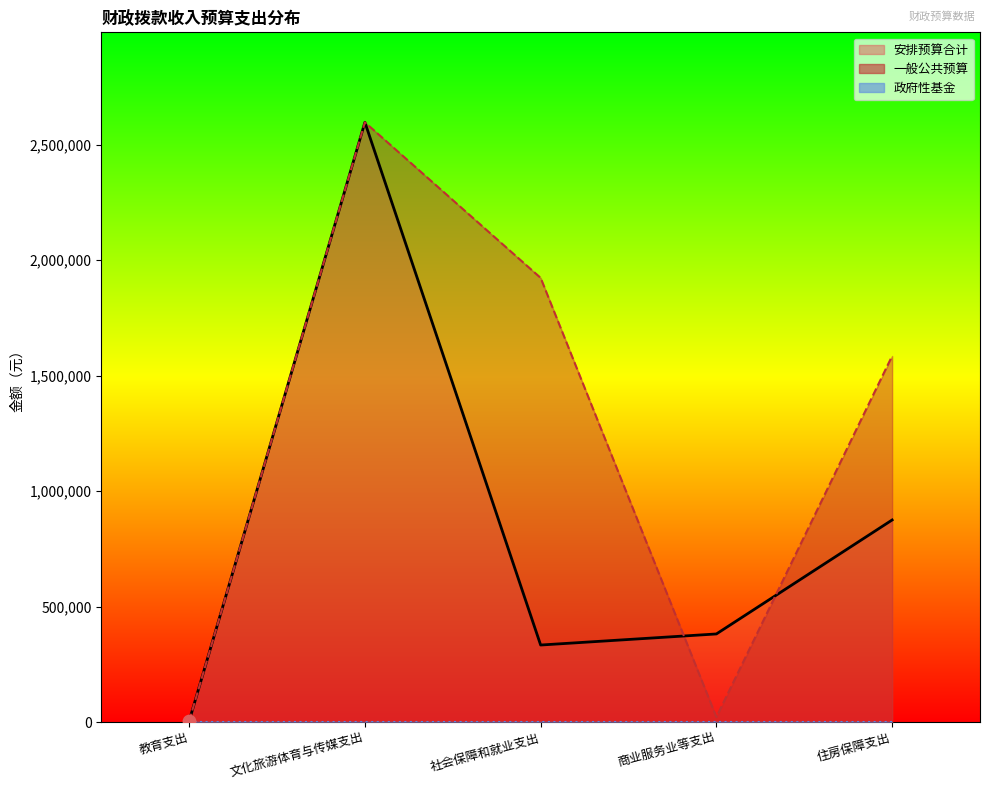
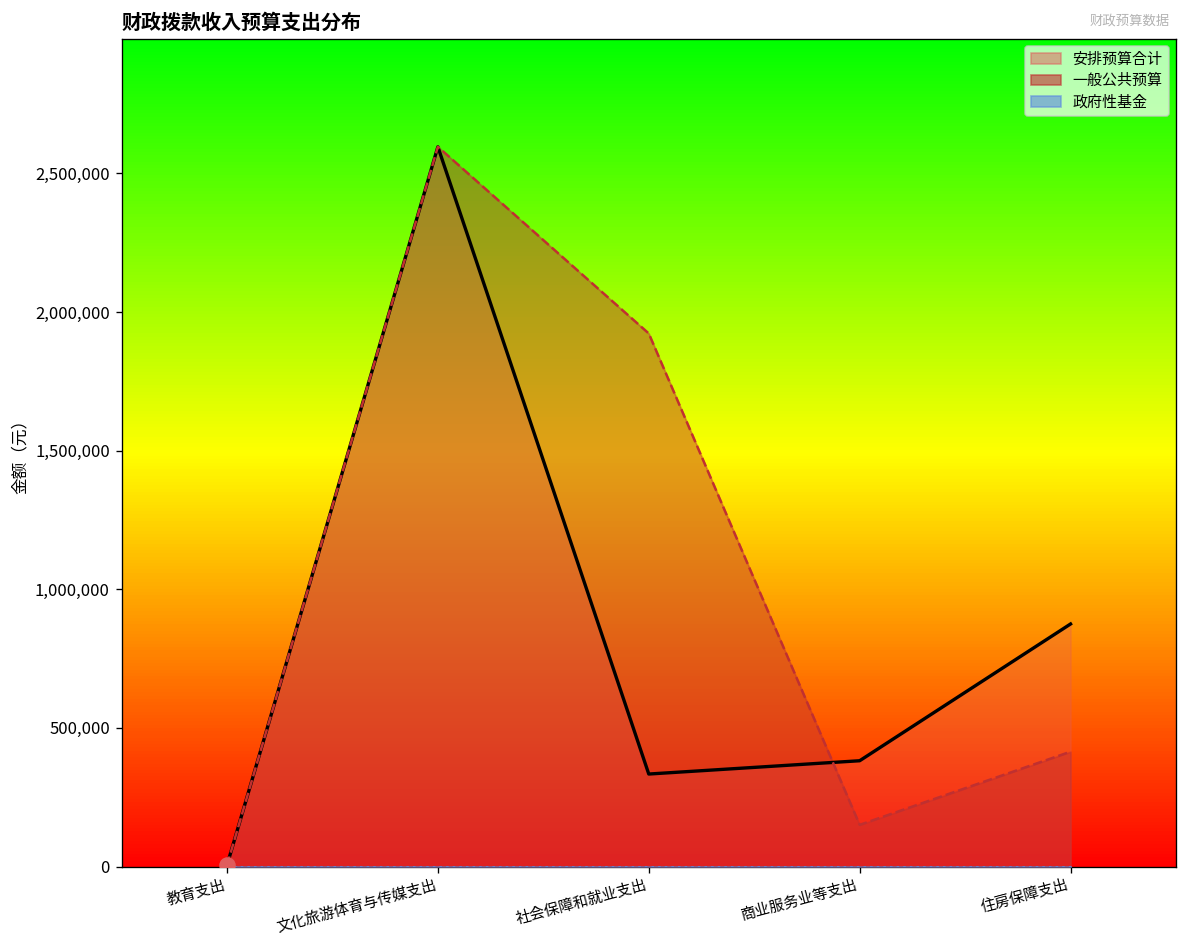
  {
    "一般公共预算": {
      "社会保障和就业支出": "1,920,000",
-     "商业服务业等支出": "20,000",
-     "住房保障支出": "1,580,000"
+     "商业服务业等支出": "150,000",
+     "住房保障支出": "410,000"
    },
    "政府性基金": {
      "文化旅游体育与传媒支出": "0",
      "社会保障和就业支出": "0",
      "商业服务业等支出": "0",
      "住房保障支出": "0"
    }
  }
